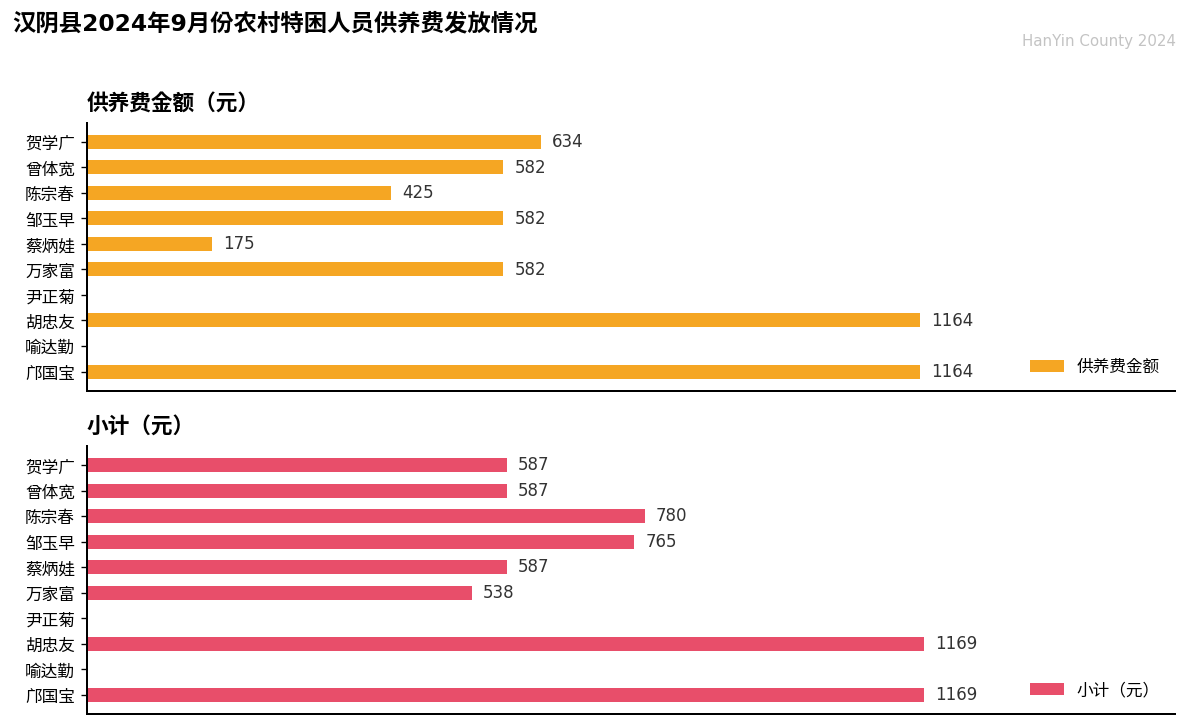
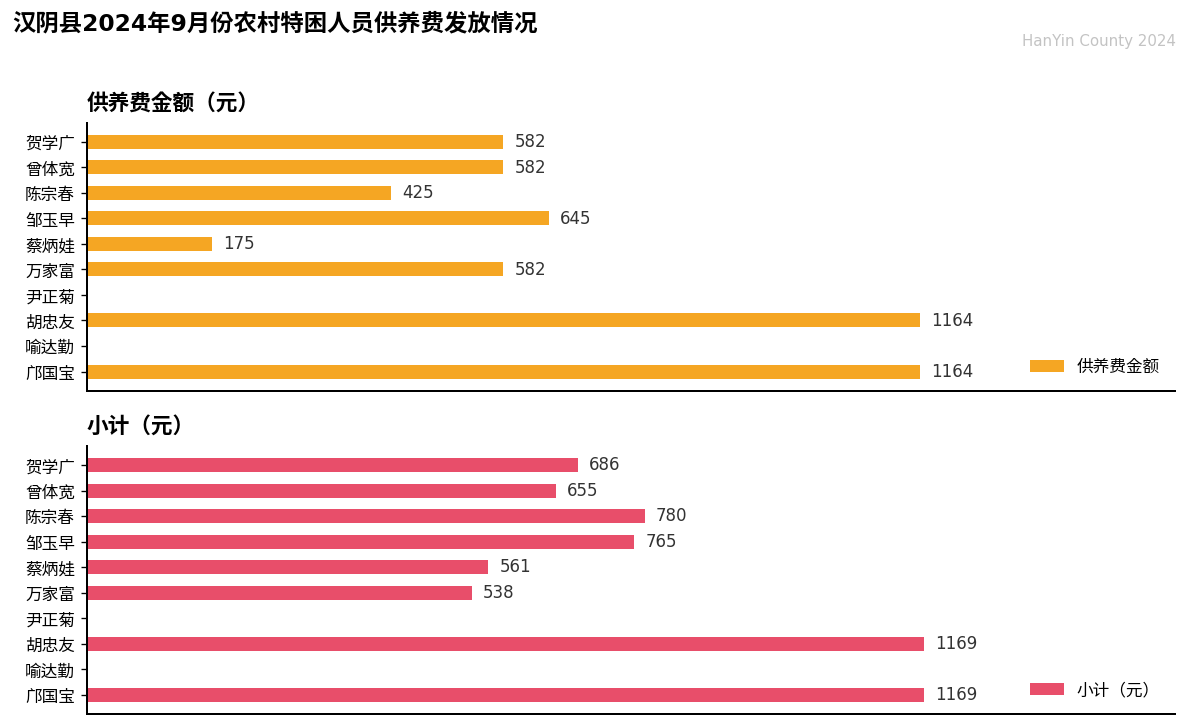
  {
    "供养费金额（元）": {
-     "贺学广": 634,
+     "贺学广": 582,
      "曾体宽": 582,
      "陈宗春": 425,
-     "邹玉早": 582,
+     "邹玉早": 645,
      "蔡炳娃": 175,
      "万家富": 582,
      "胡忠友": 1164,
      "邝国宝": 1164
    },
    "小计（元）": {
-     "贺学广": 587,
-     "曾体宽": 587,
+     "贺学广": 686,
+     "曾体宽": 655,
      "陈宗春": 780,
      "邹玉早": 765,
-     "蔡炳娃": 587,
+     "蔡炳娃": 561,
      "万家富": 538,
      "胡忠友": 1169,
      "邝国宝": 1169
    }
  }
